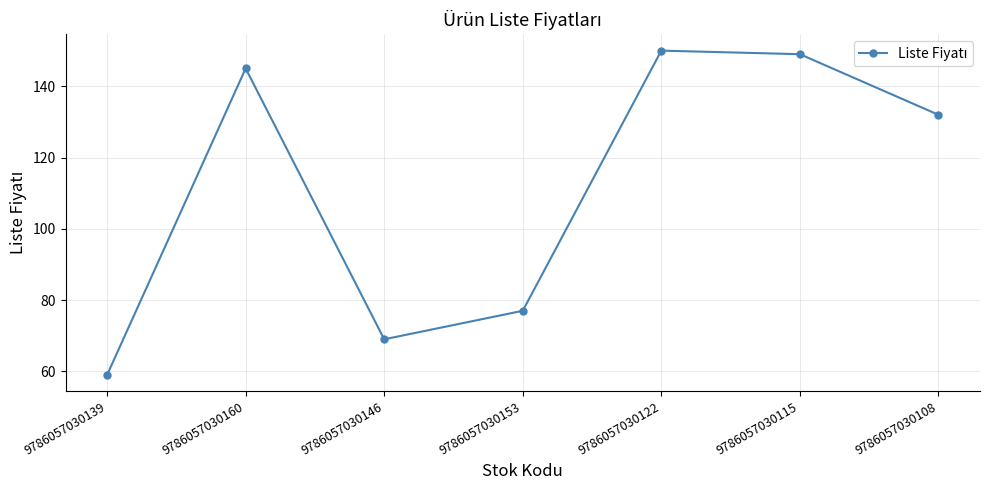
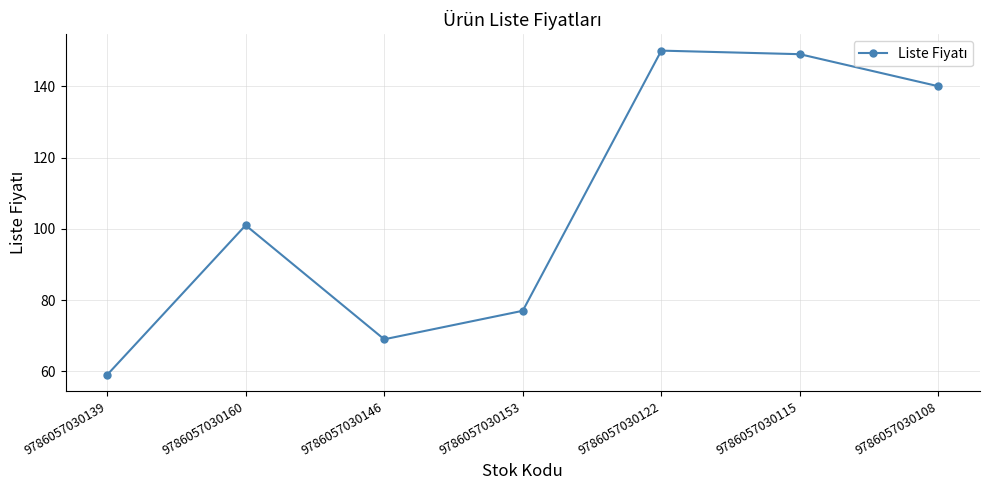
  {
    "9786057030139": 59,
-   "9786057030160": 145,
+   "9786057030160": 101,
    "9786057030146": 69,
    "9786057030153": 77,
    "9786057030122": 150,
    "9786057030115": 149,
-   "9786057030108": 132
+   "9786057030108": 140
  }
